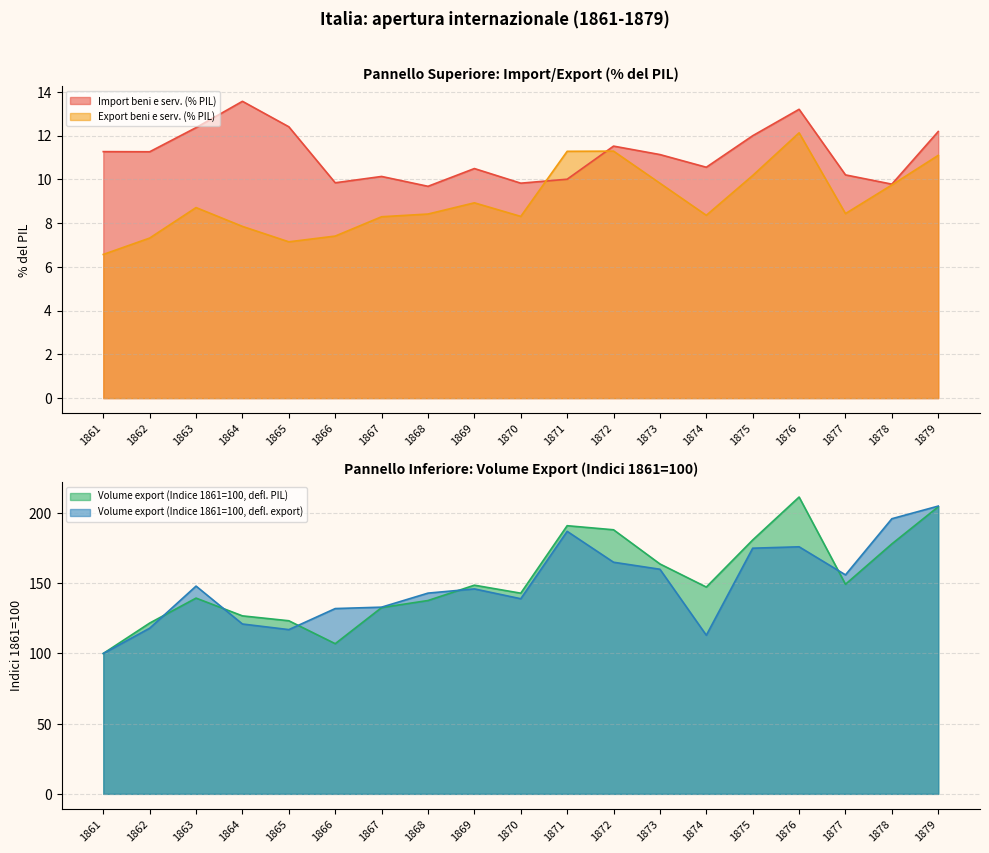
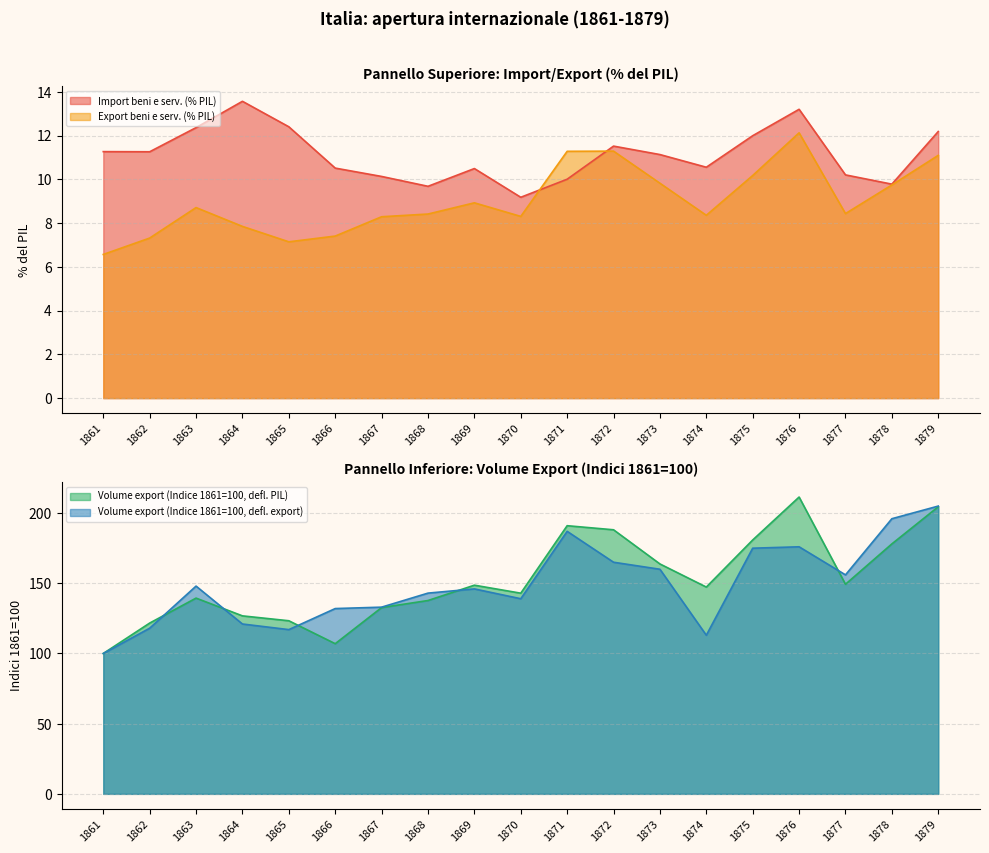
  {
    "Pannello Superiore: Import/Export (% del PIL)": {
      "Import beni e serv. (% PIL)": {
        "1861": 11.3,
        "1862": 11.3,
        "1863": 12.4,
        "1864": 13.6,
        "1865": 12.4,
-       "1866": 9.8,
+       "1866": 10.5,
        "1867": 10.1,
        "1868": 9.7,
        "1869": 10.5,
-       "1870": 9.8,
+       "1870": 9.2,
        "1871": 10.0,
        "1872": 11.5,
        "1873": 11.1,
        "1874": 10.6,
        "1875": 12.0,
        "1876": 13.2,
        "1877": 10.2,
        "1879": 12.2
      },
      "Export beni e serv. (% PIL)": {
        "1861": 6.6,
        "1862": 7.3,
        "1863": 8.7,
        "1864": 7.8,
        "1865": 7.1,
        "1866": 7.4,
        "1867": 8.3,
        "1868": 8.4,
        "1869": 8.9,
        "1870": 8.3,
        "1871": 11.3,
        "1872": 11.3,
        "1873": 9.8,
        "1874": 8.4,
        "1875": 10.2,
        "1876": 12.1,
        "1877": 8.4,
        "1879": 11.1
      }
    },
    "Pannello Inferiore: Volume Export (Indici 1861=100)": {
      "Volume export (Indice 1861=100, defl. PIL)": {
        "1862": 122,
        "1863": 139,
        "1864": 127,
        "1865": 123,
        "1866": 107,
        "1868": 138,
        "1869": 149,
        "1870": 143,
        "1871": 191,
        "1872": 188,
        "1873": 164,
        "1874": 147,
        "1875": 181,
        "1876": 211,
        "1877": 149,
        "1878": 178
      },
      "Volume export (Indice 1861=100, defl. export)": {
        "1862": 118,
        "1863": 148,
        "1864": 121,
        "1865": 117,
        "1866": 132,
        "1868": 143,
        "1869": 146,
        "1870": 139,
        "1871": 187,
        "1872": 165,
        "1873": 160,
        "1874": 113,
        "1875": 175,
        "1876": 176,
        "1877": 156,
        "1878": 196
      }
    }
  }
